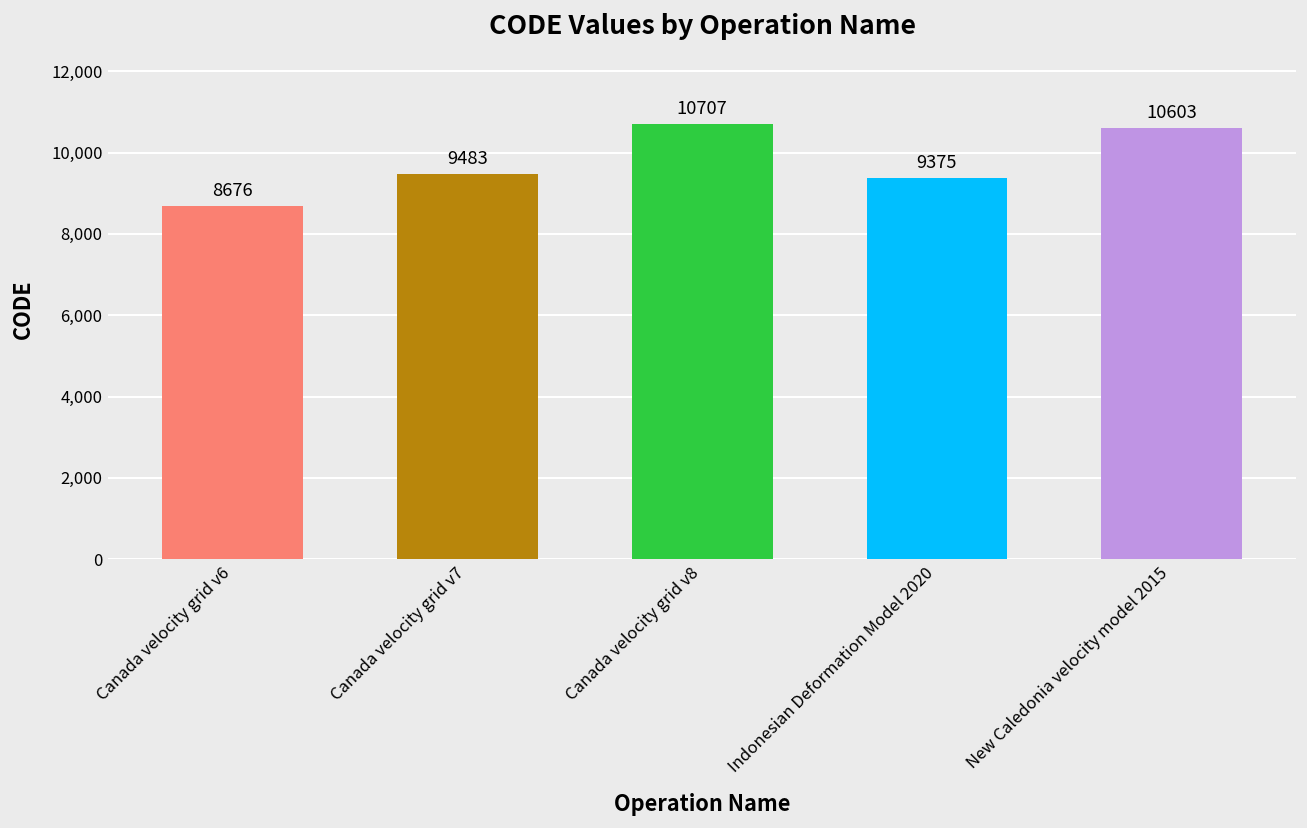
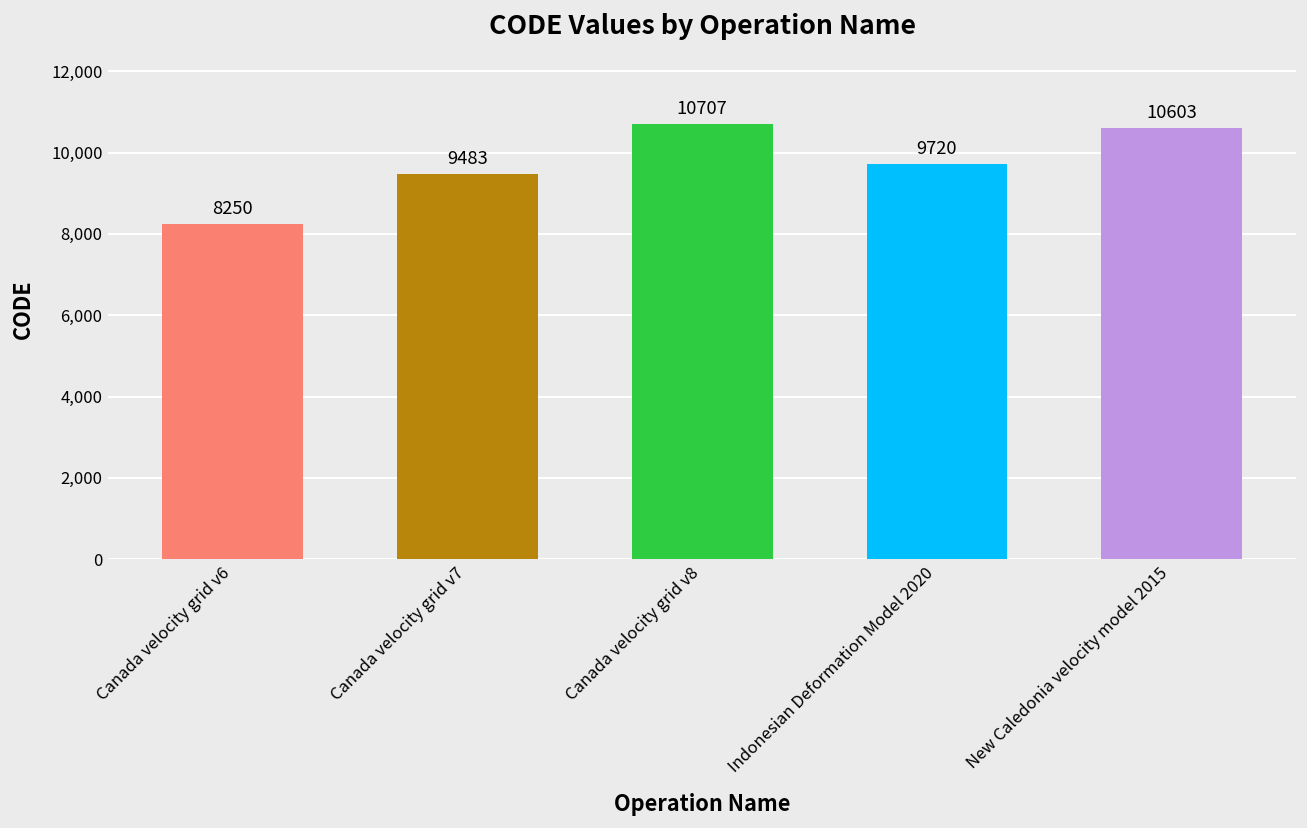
  {
-   "Canada velocity grid v6": 8676,
+   "Canada velocity grid v6": 8250,
    "Canada velocity grid v7": 9483,
    "Canada velocity grid v8": 10707,
-   "Indonesian Deformation Model 2020": 9375,
+   "Indonesian Deformation Model 2020": 9720,
    "New Caledonia velocity model 2015": 10603
  }
